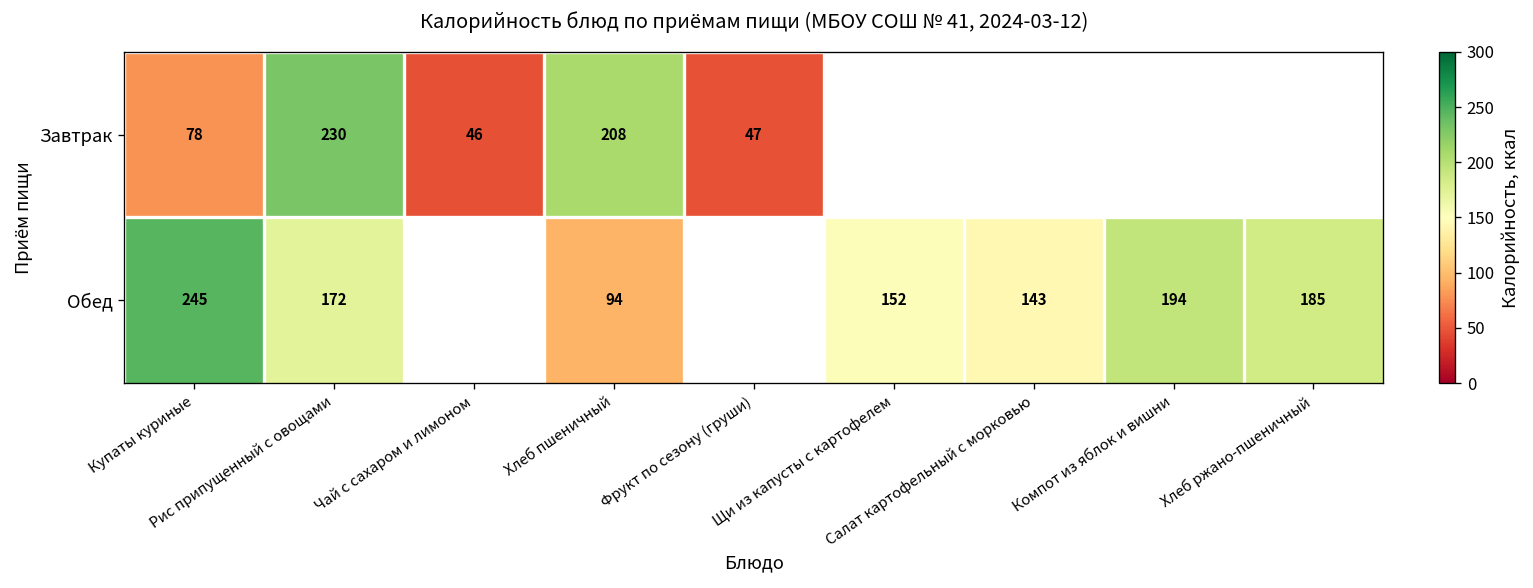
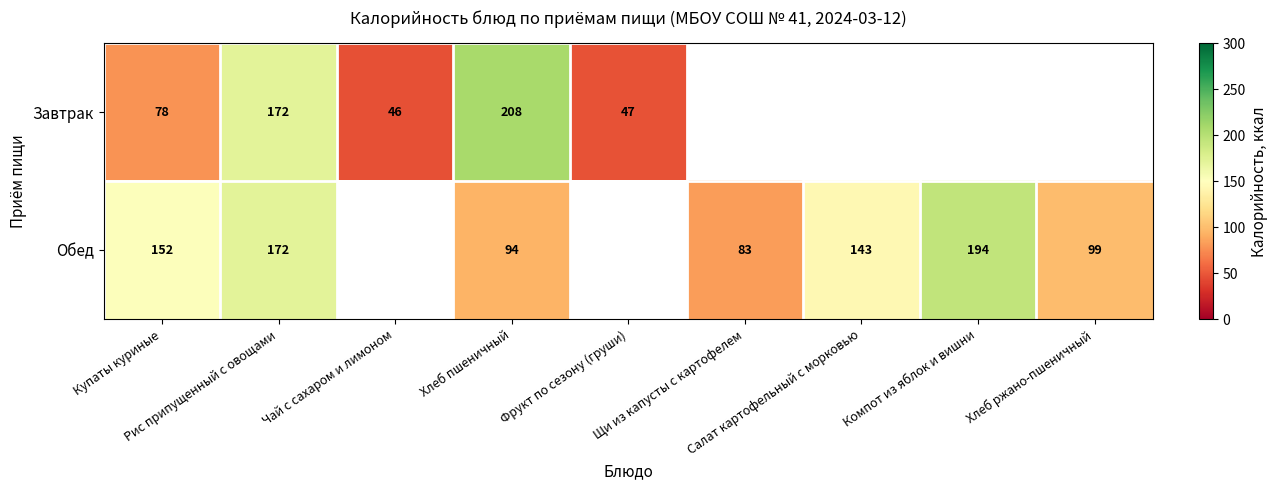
  {
    "Завтрак": {
      "Купаты куриные": 78,
-     "Рис припущенный с овощами": 230,
+     "Рис припущенный с овощами": 172,
      "Чай с сахаром и лимоном": 46,
      "Хлеб пшеничный": 208,
      "Фрукт по сезону (груши)": 47
    },
    "Обед": {
-     "Купаты куриные": 245,
+     "Купаты куриные": 152,
      "Рис припущенный с овощами": 172,
      "Хлеб пшеничный": 94,
-     "Щи из капусты с картофелем": 152,
+     "Щи из капусты с картофелем": 83,
      "Салат картофельный с морковью": 143,
      "Компот из яблок и вишни": 194,
-     "Хлеб ржано-пшеничный": 185
+     "Хлеб ржано-пшеничный": 99
    }
  }
